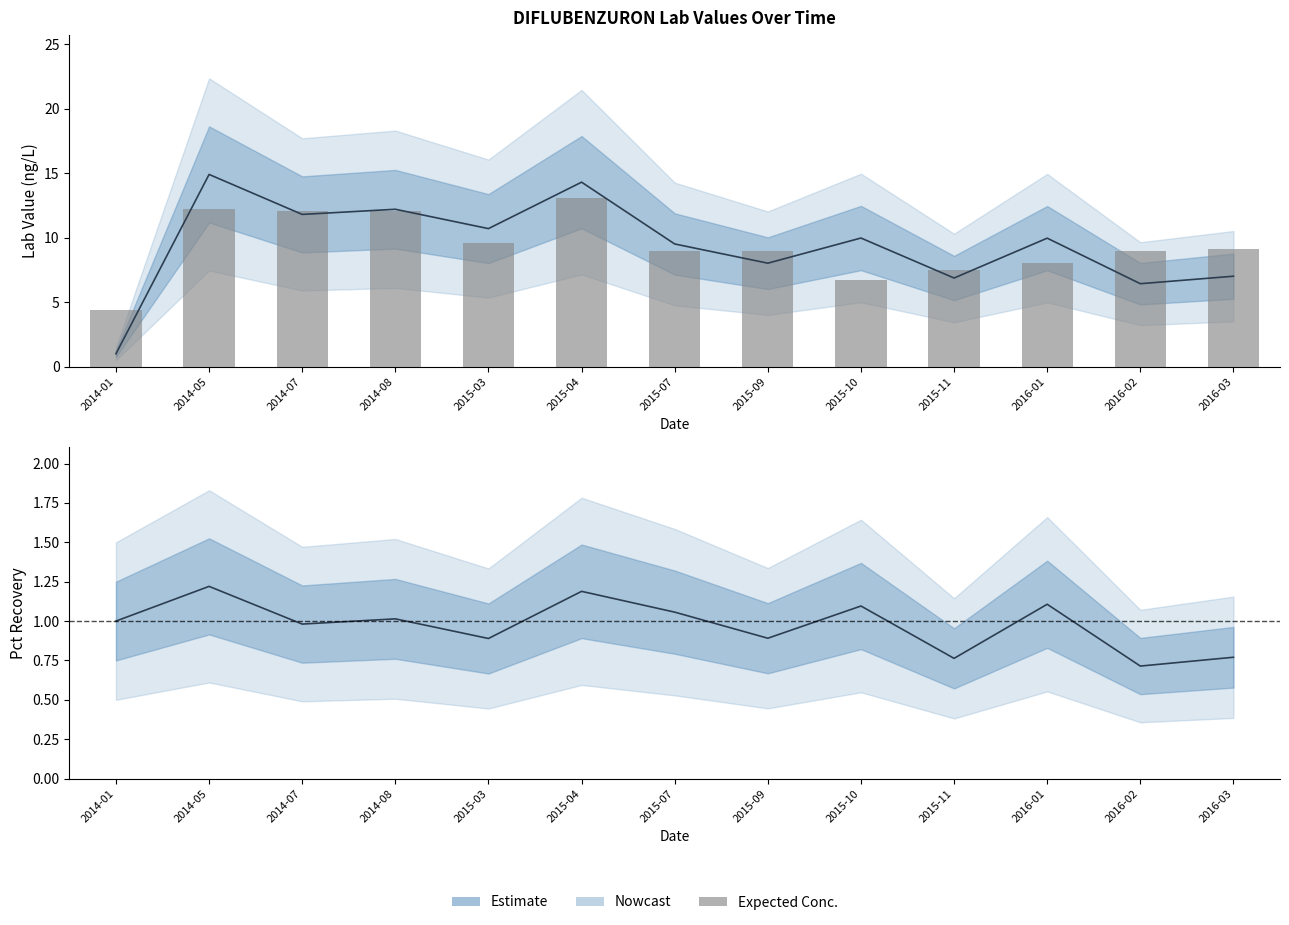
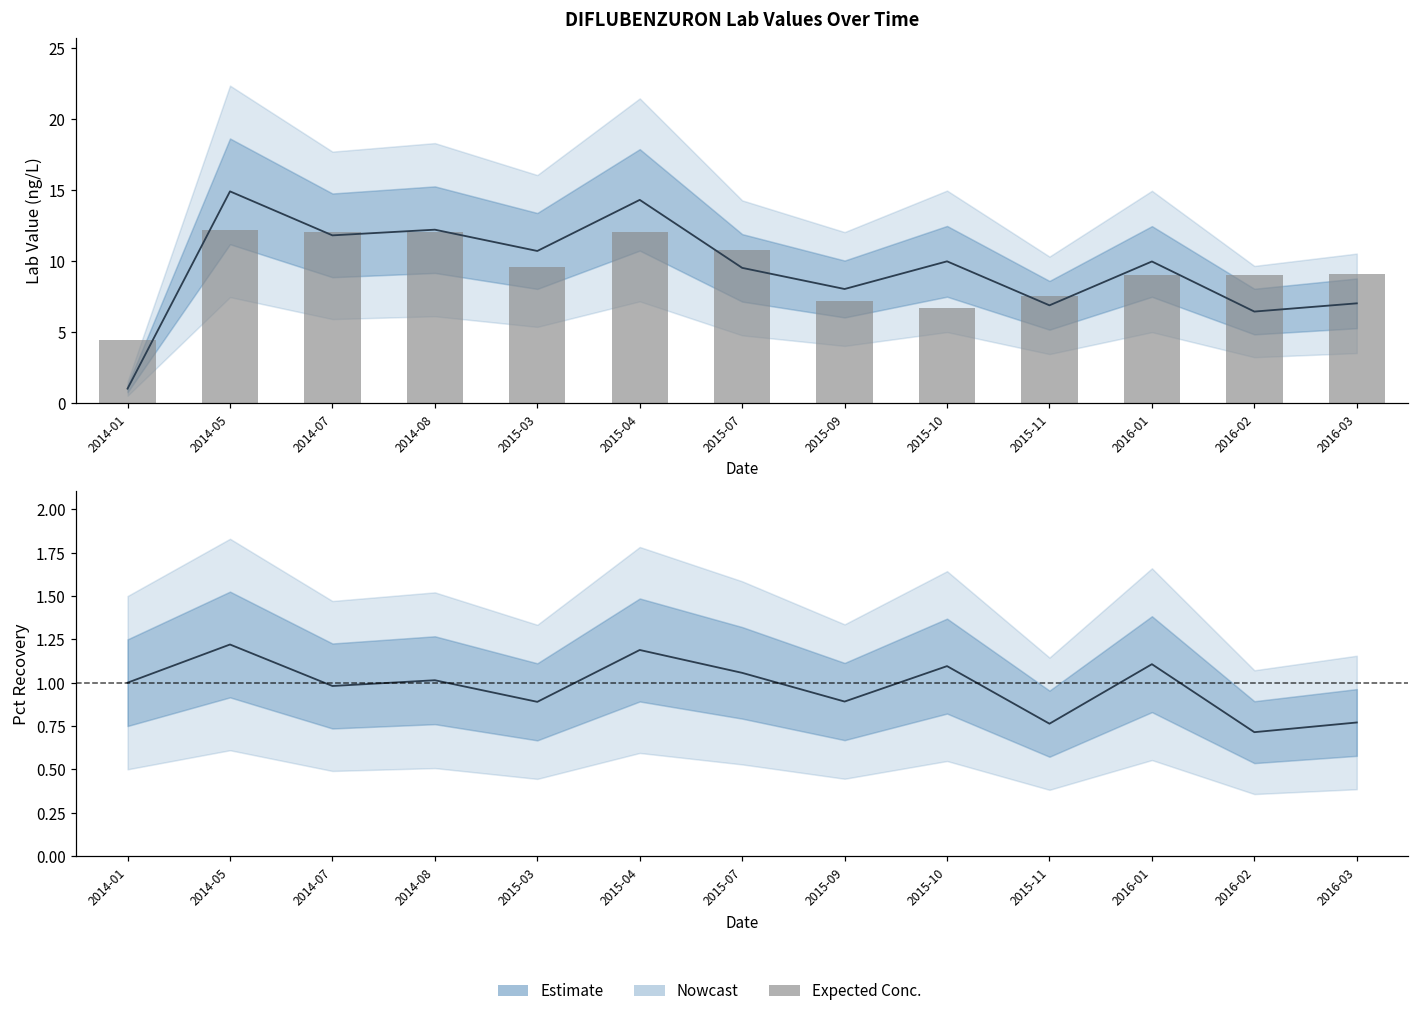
  {
    "DIFLUBENZURON Lab Values Over Time": {
      "Expected Conc.": {
        "2014-01": 4.4,
        "2014-05": 12.2,
        "2014-07": 12.0,
        "2014-08": 12.0,
        "2015-03": 9.6,
-       "2015-04": 13.1,
-       "2015-07": 9.0,
-       "2015-09": 9.0,
+       "2015-04": 12.0,
+       "2015-07": 10.8,
+       "2015-09": 7.2,
        "2015-10": 6.7,
        "2015-11": 7.5,
-       "2016-01": 8,
+       "2016-01": 9,
        "2016-02": 9.0,
        "2016-03": 9.1
      }
    }
  }
